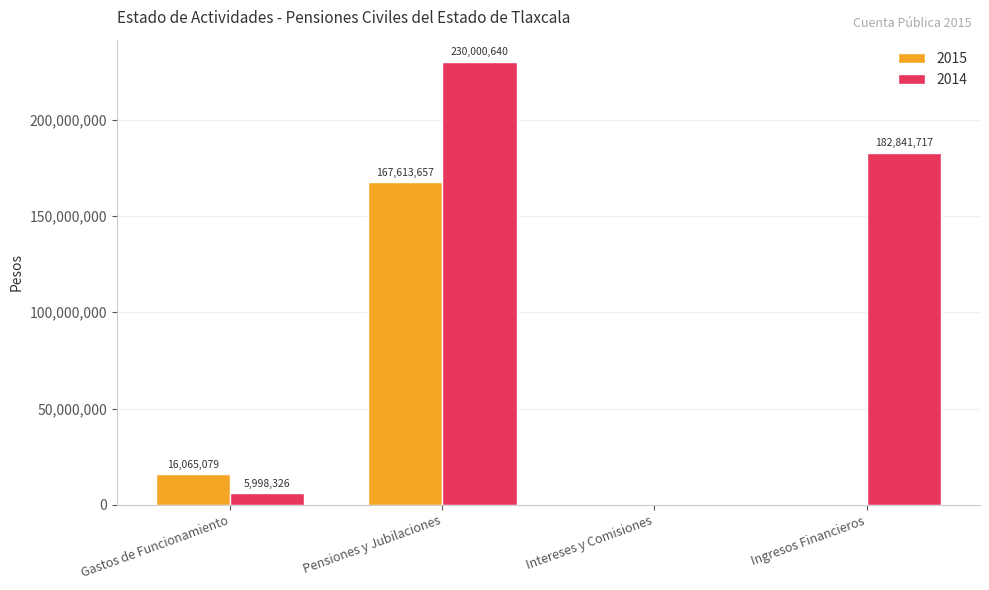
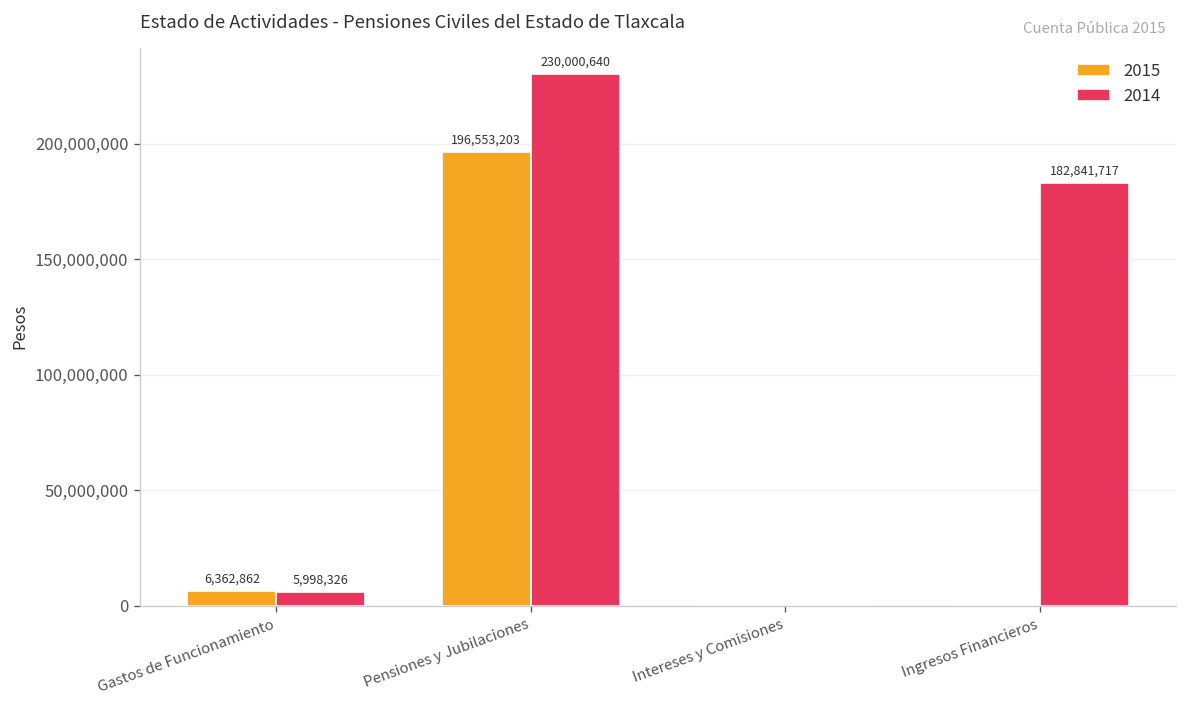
  {
    "2015": {
-     "Gastos de Funcionamiento": "16,065,079",
-     "Pensiones y Jubilaciones": "167,613,657"
+     "Gastos de Funcionamiento": "6,362,862",
+     "Pensiones y Jubilaciones": "196,553,203"
    },
    "2014": {
      "Gastos de Funcionamiento": "5,998,326",
      "Pensiones y Jubilaciones": "230,000,640",
      "Ingresos Financieros": "182,841,717"
    }
  }
